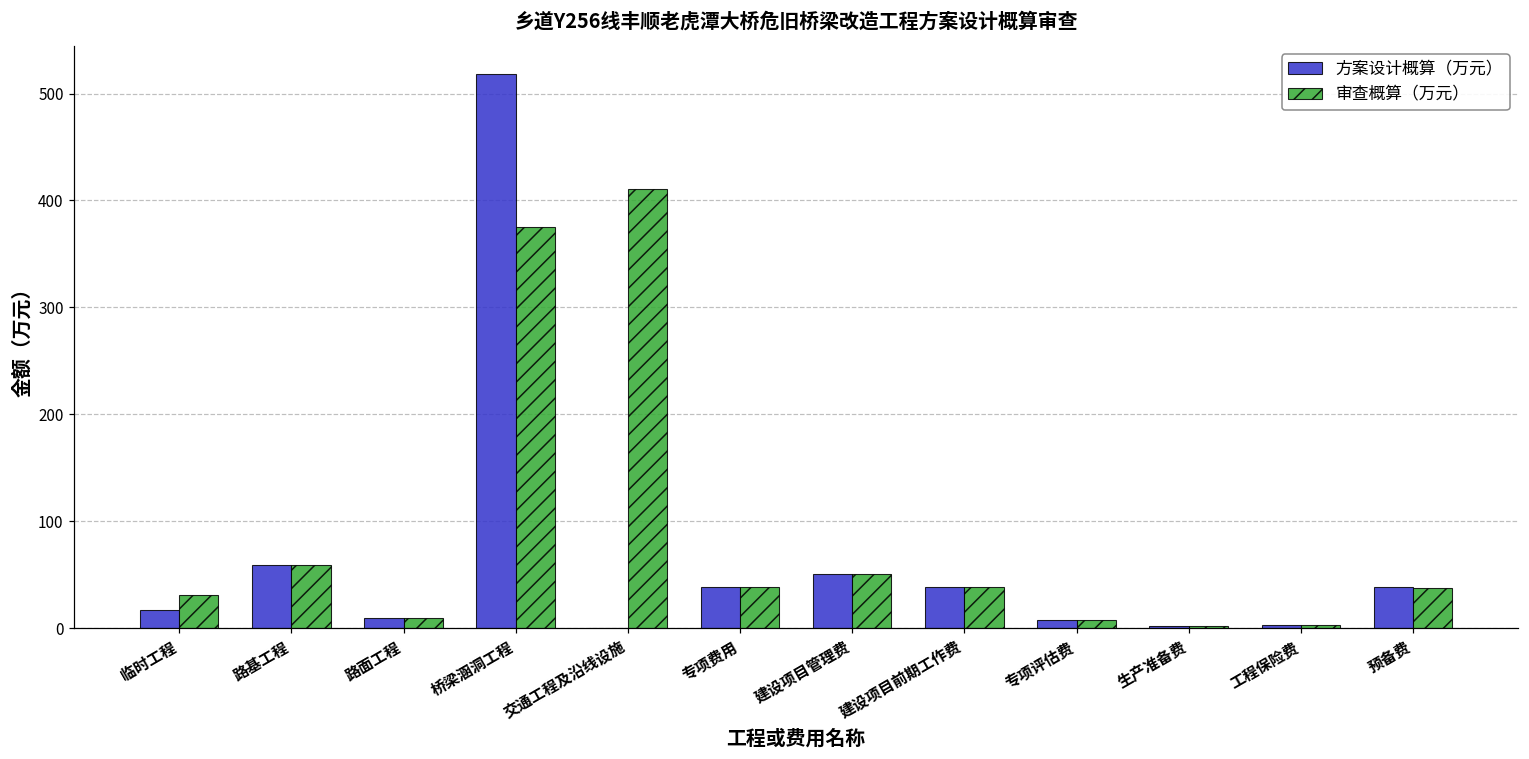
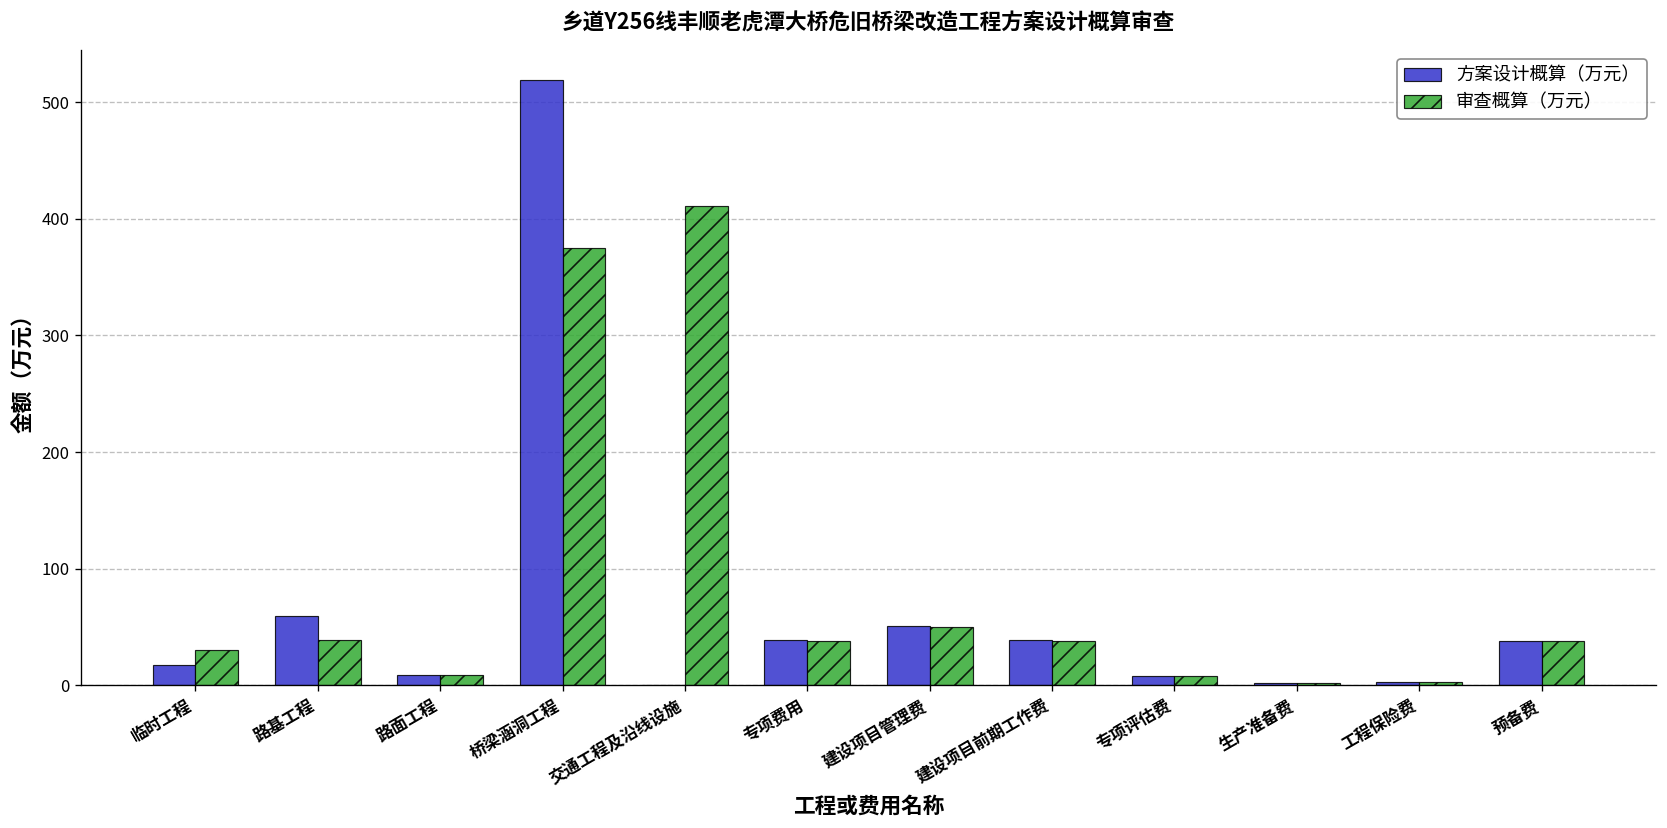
  {
    "方案设计概算（万元）": {
      "临时工程": 20,
      "路基工程": 60,
      "路面工程": 10,
      "桥梁涵洞工程": 520,
      "专项费用": 40,
      "建设项目管理费": 50,
      "建设项目前期工作费": 40,
      "专项评估费": 10,
      "工程保险费": 0,
      "预备费": 40
    },
    "审查概算（万元）": {
      "临时工程": 30,
-     "路基工程": 60,
+     "路基工程": 40,
      "路面工程": 10,
      "桥梁涵洞工程": 370,
      "交通工程及沿线设施": 410,
      "专项费用": 40,
      "建设项目管理费": 50,
      "建设项目前期工作费": 40,
      "专项评估费": 10,
      "工程保险费": 0,
      "预备费": 40
    }
  }
